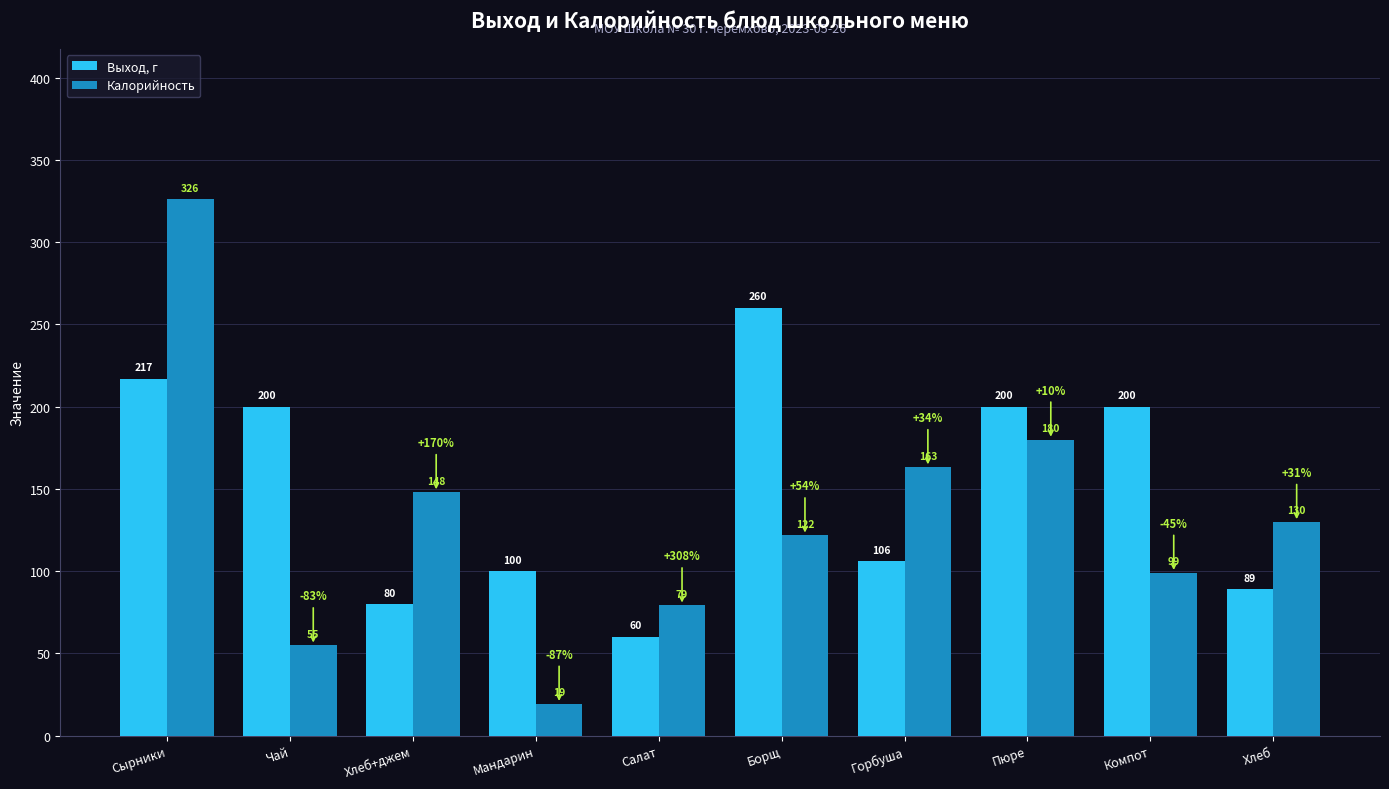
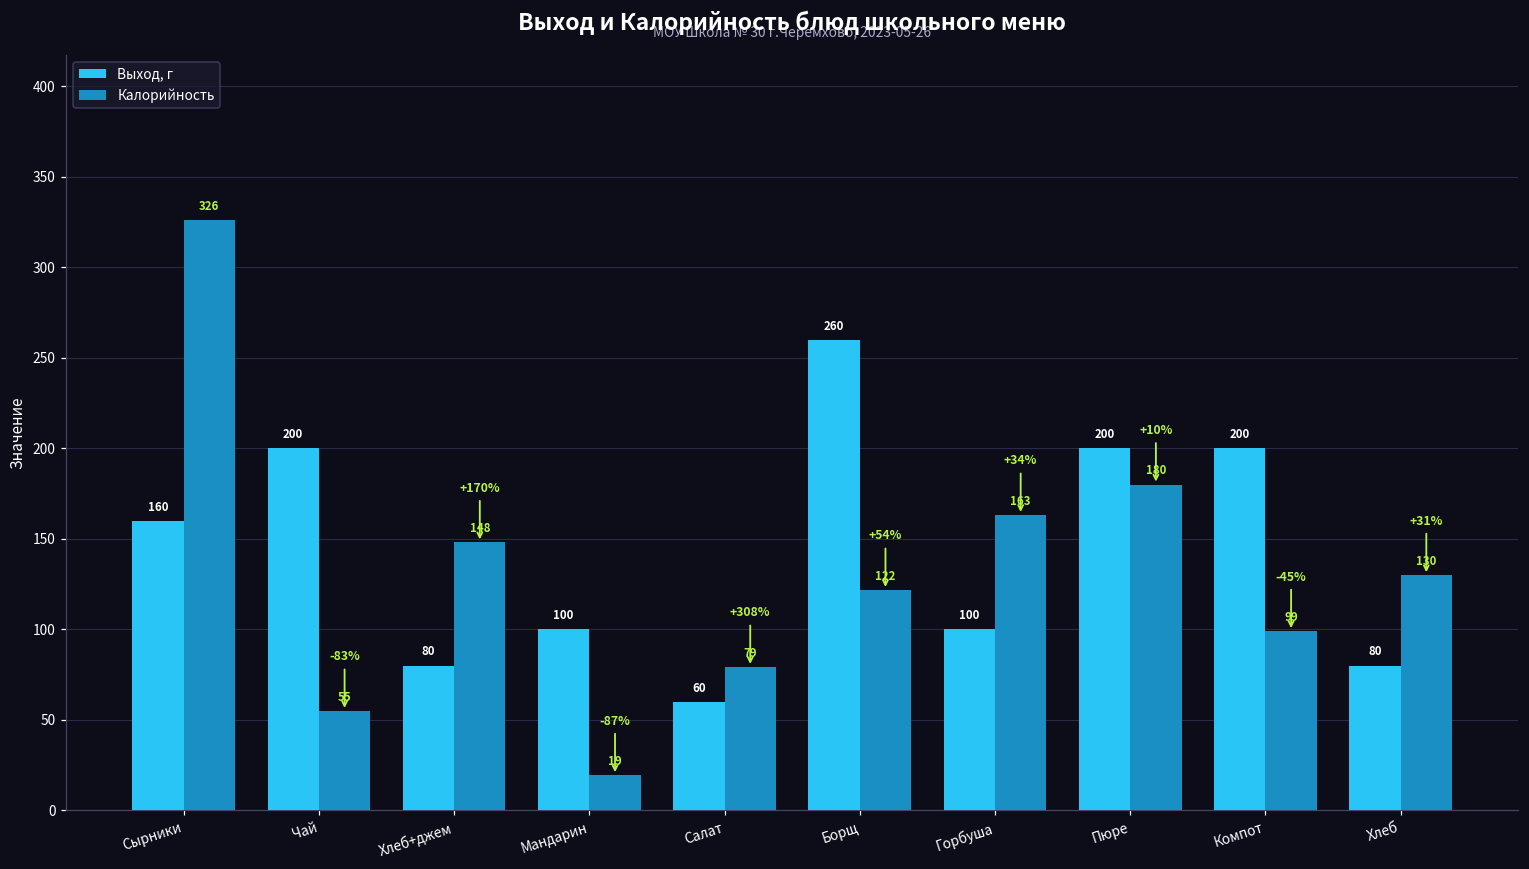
  {
    "Выход, г": {
-     "Сырники": 217,
+     "Сырники": 160,
      "Чай": 200,
      "Хлеб+джем": 80,
      "Мандарин": 100,
      "Салат": 60,
      "Борщ": 260,
-     "Горбуша": 106,
+     "Горбуша": 100,
      "Пюре": 200,
      "Компот": 200,
-     "Хлеб": 89
+     "Хлеб": 80
    },
    "Калорийность": {
      "Сырники": 326
    }
  }
